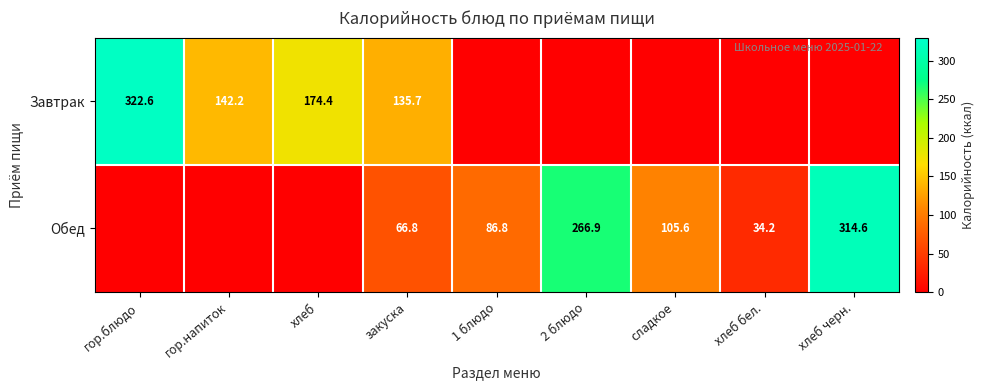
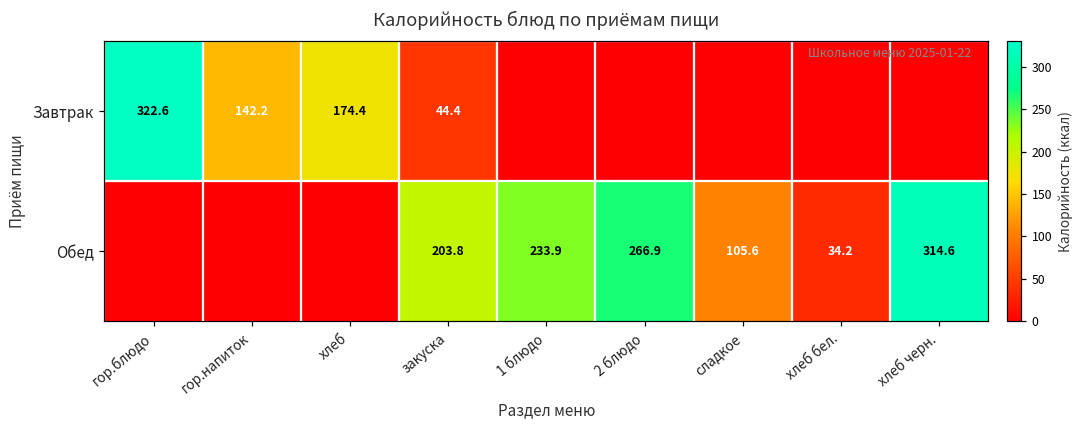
  {
    "Завтрак": {
      "гор.блюдо": 322.6,
      "гор.напиток": 142.2,
      "хлеб": 174.4,
-     "закуска": 135.7
+     "закуска": 44.4
    },
    "Обед": {
-     "закуска": 66.8,
-     "1 блюдо": 86.8,
+     "закуска": 203.8,
+     "1 блюдо": 233.9,
      "2 блюдо": 266.9,
      "сладкое": 105.6,
      "хлеб бел.": 34.2,
      "хлеб черн.": 314.6
    }
  }
